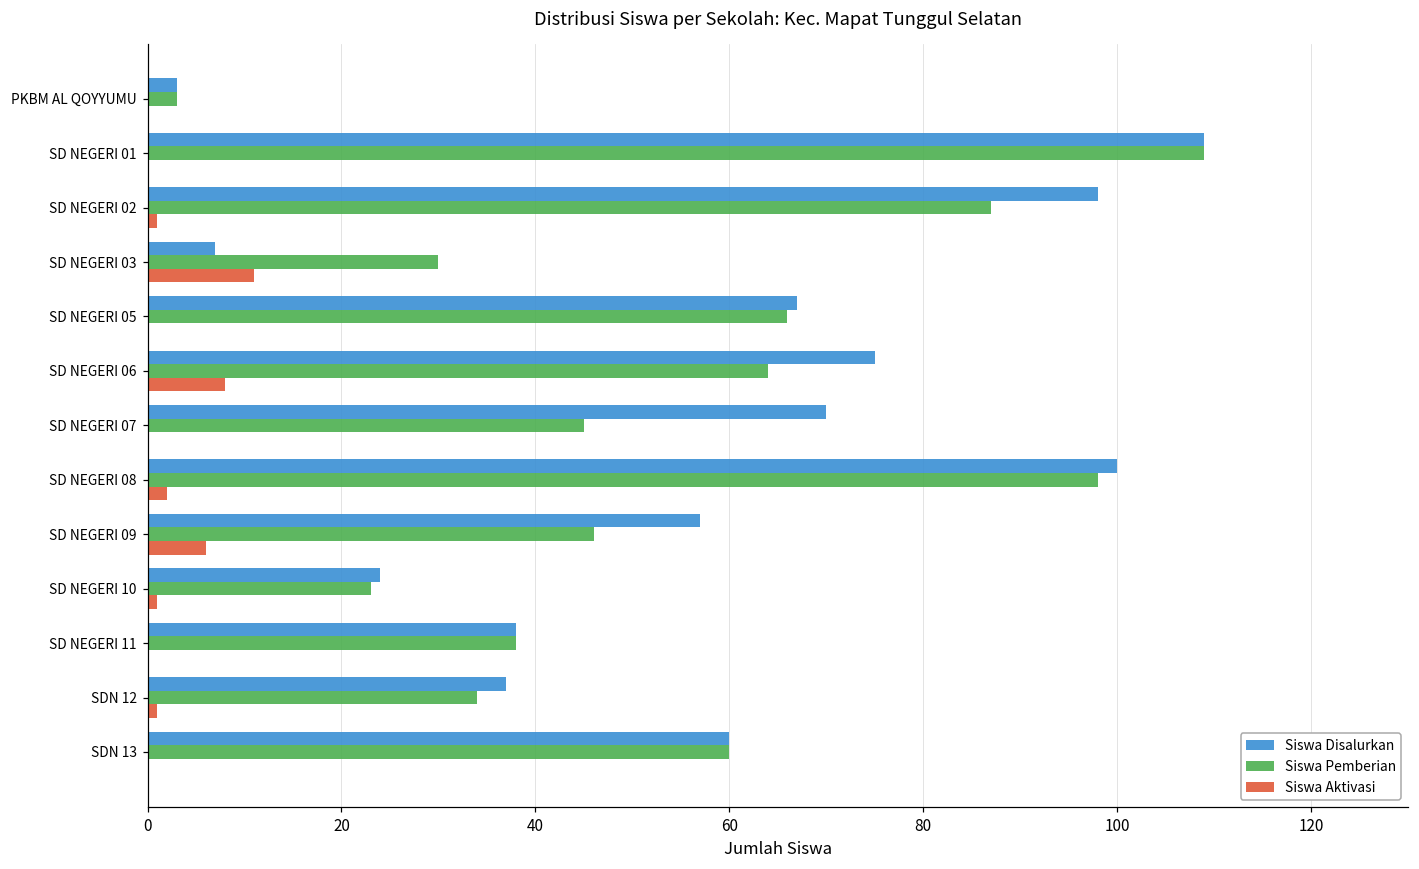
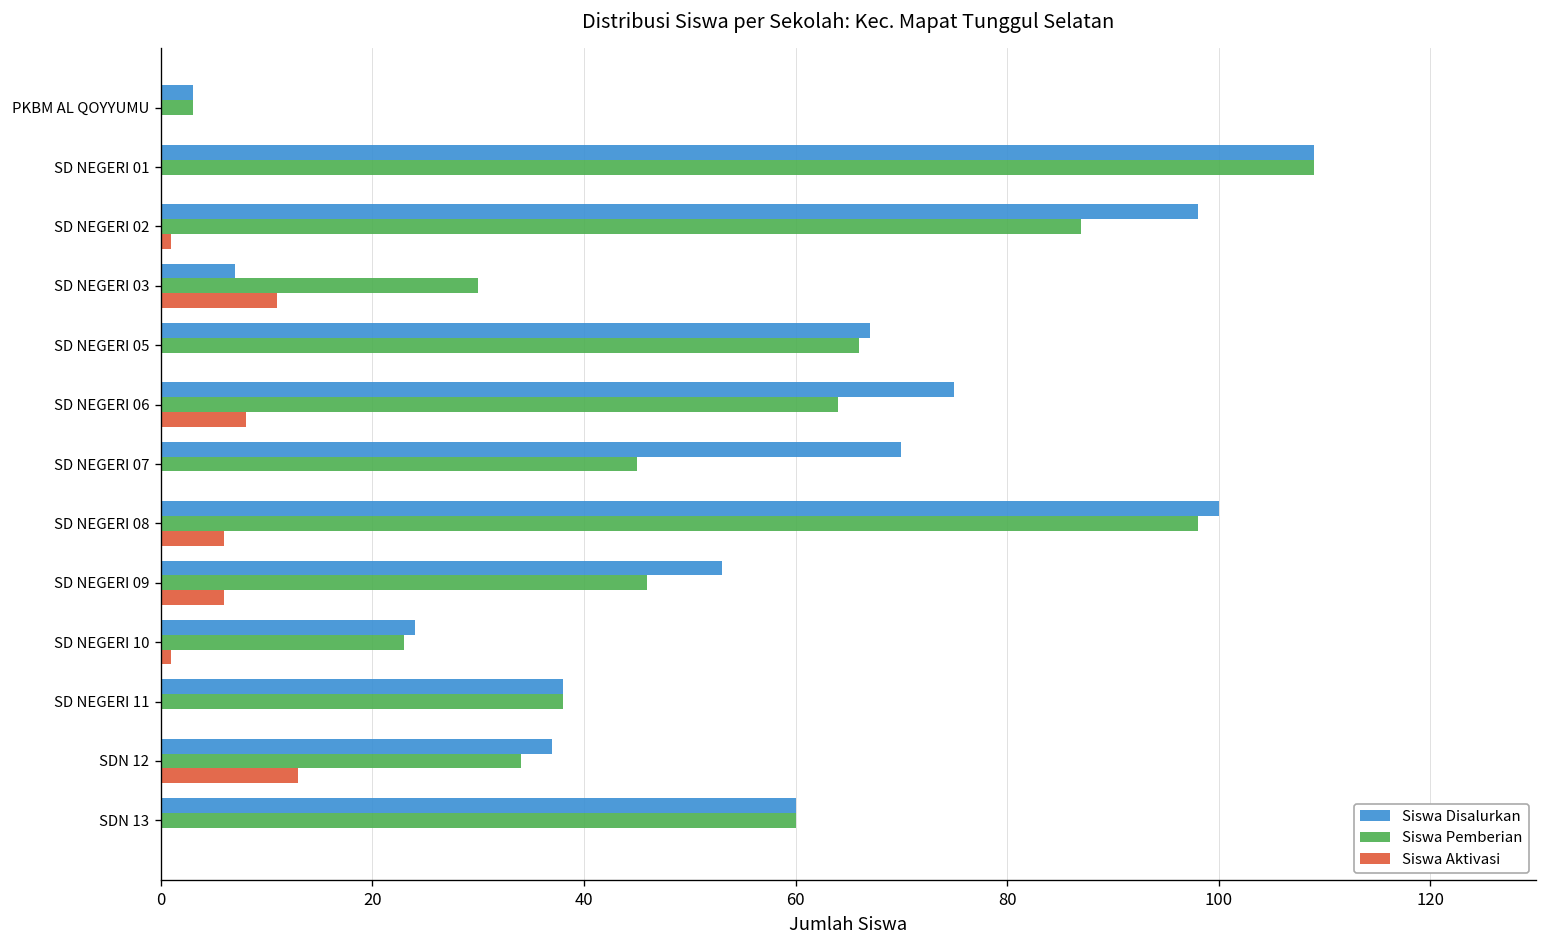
  {
    "Siswa Disalurkan": {
      "PKBM AL QOYYUMU": 3,
      "SD NEGERI 01": 109,
      "SD NEGERI 02": 98,
      "SD NEGERI 03": 7,
      "SD NEGERI 05": 67,
      "SD NEGERI 06": 75,
      "SD NEGERI 07": 70,
      "SD NEGERI 08": 100,
-     "SD NEGERI 09": 57,
+     "SD NEGERI 09": 53,
      "SD NEGERI 10": 24,
      "SD NEGERI 11": 38,
      "SDN 12": 37,
      "SDN 13": 60
    },
    "Siswa Pemberian": {
      "PKBM AL QOYYUMU": 3,
      "SD NEGERI 01": 109,
      "SD NEGERI 02": 87,
      "SD NEGERI 03": 30,
      "SD NEGERI 05": 66,
      "SD NEGERI 06": 64,
      "SD NEGERI 07": 45,
      "SD NEGERI 08": 98,
      "SD NEGERI 09": 46,
      "SD NEGERI 10": 23,
      "SD NEGERI 11": 38,
      "SDN 12": 34,
      "SDN 13": 60
    },
    "Siswa Aktivasi": {
      "PKBM AL QOYYUMU": 0,
      "SD NEGERI 01": 0,
      "SD NEGERI 02": 1,
      "SD NEGERI 03": 11,
      "SD NEGERI 05": 0,
      "SD NEGERI 06": 8,
      "SD NEGERI 07": 0,
-     "SD NEGERI 08": 2,
+     "SD NEGERI 08": 6,
      "SD NEGERI 09": 6,
      "SD NEGERI 10": 1,
      "SD NEGERI 11": 0,
-     "SDN 12": 1,
+     "SDN 12": 13,
      "SDN 13": 0
    }
  }
